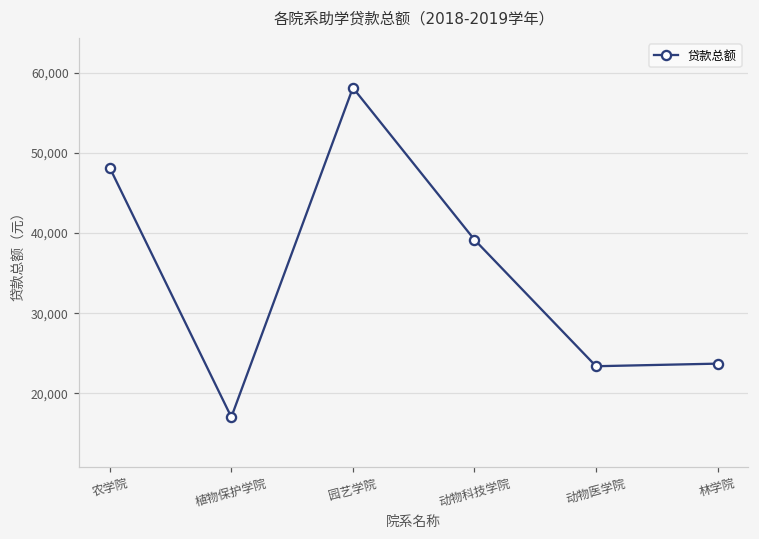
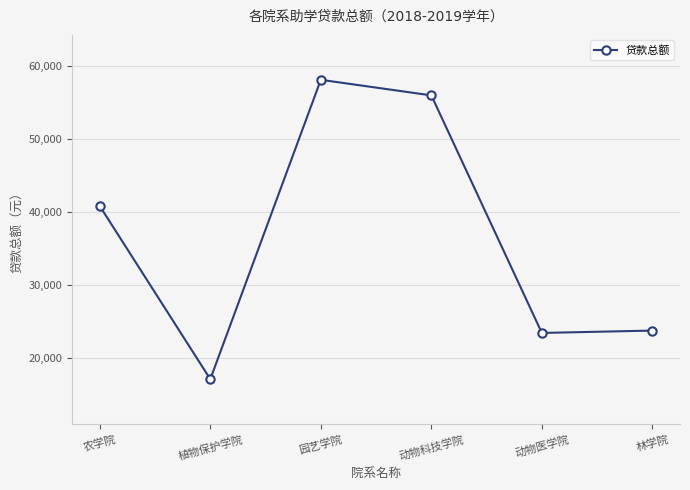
  {
-   "农学院": "48,000",
+   "农学院": "41,000",
    "植物保护学院": "17,000",
    "园艺学院": "58,000",
-   "动物科技学院": "39,000",
+   "动物科技学院": "56,000",
    "动物医学院": "23,000",
    "林学院": "24,000"
  }
